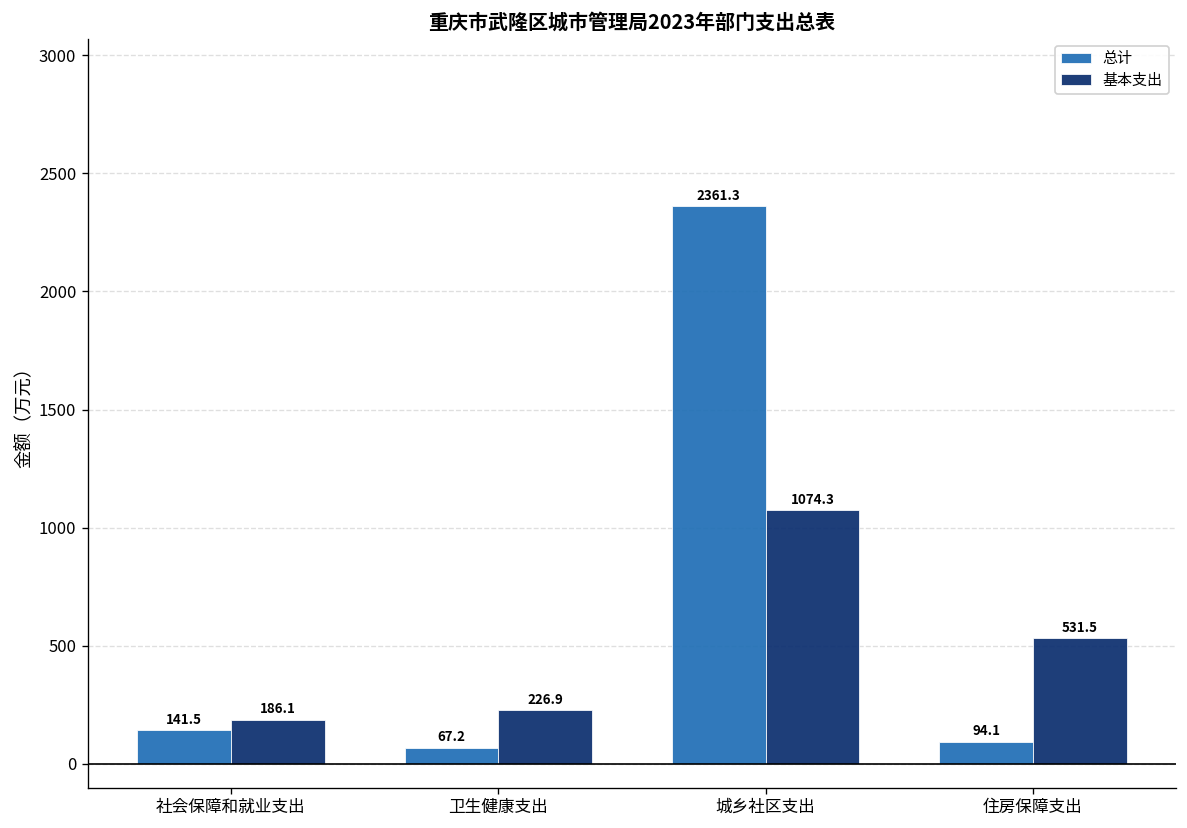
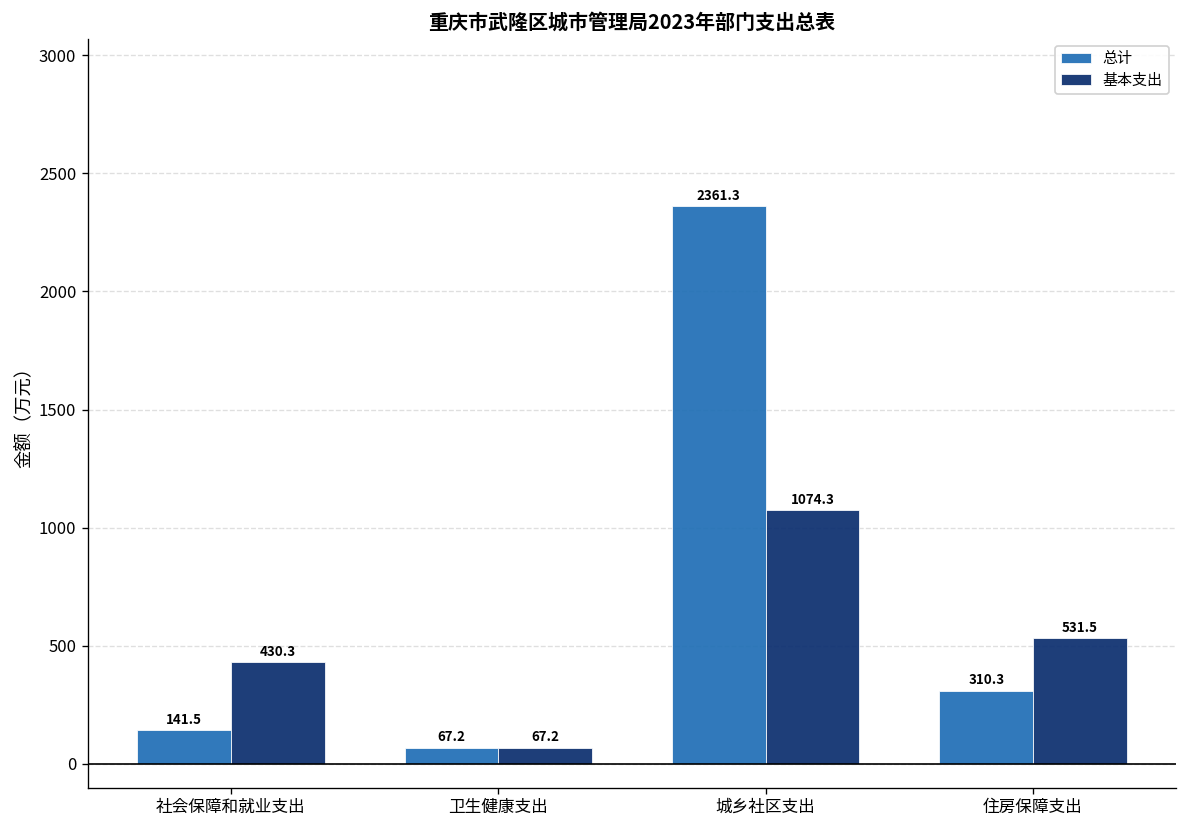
  {
    "总计": {
      "社会保障和就业支出": 141.5,
      "卫生健康支出": 67.2,
      "城乡社区支出": 2361.3,
-     "住房保障支出": 94.1
+     "住房保障支出": 310.3
    },
    "基本支出": {
-     "社会保障和就业支出": 186.1,
-     "卫生健康支出": 226.9,
+     "社会保障和就业支出": 430.3,
+     "卫生健康支出": 67.2,
      "城乡社区支出": 1074.3,
      "住房保障支出": 531.5
    }
  }
